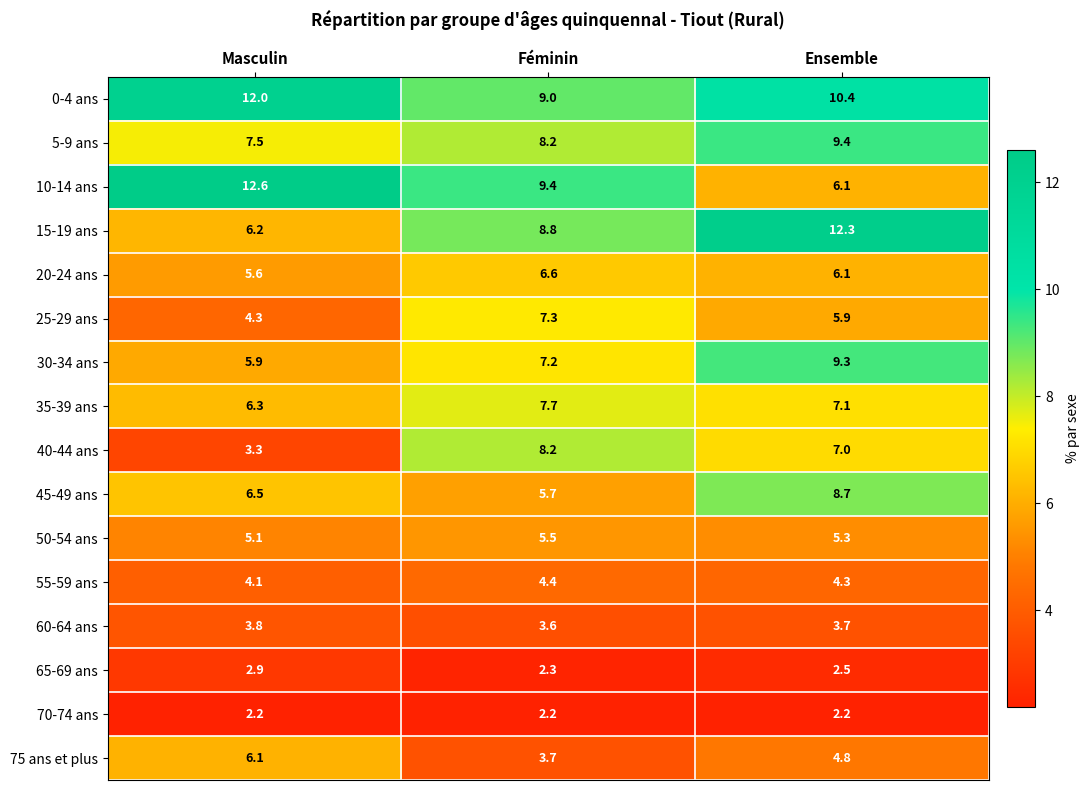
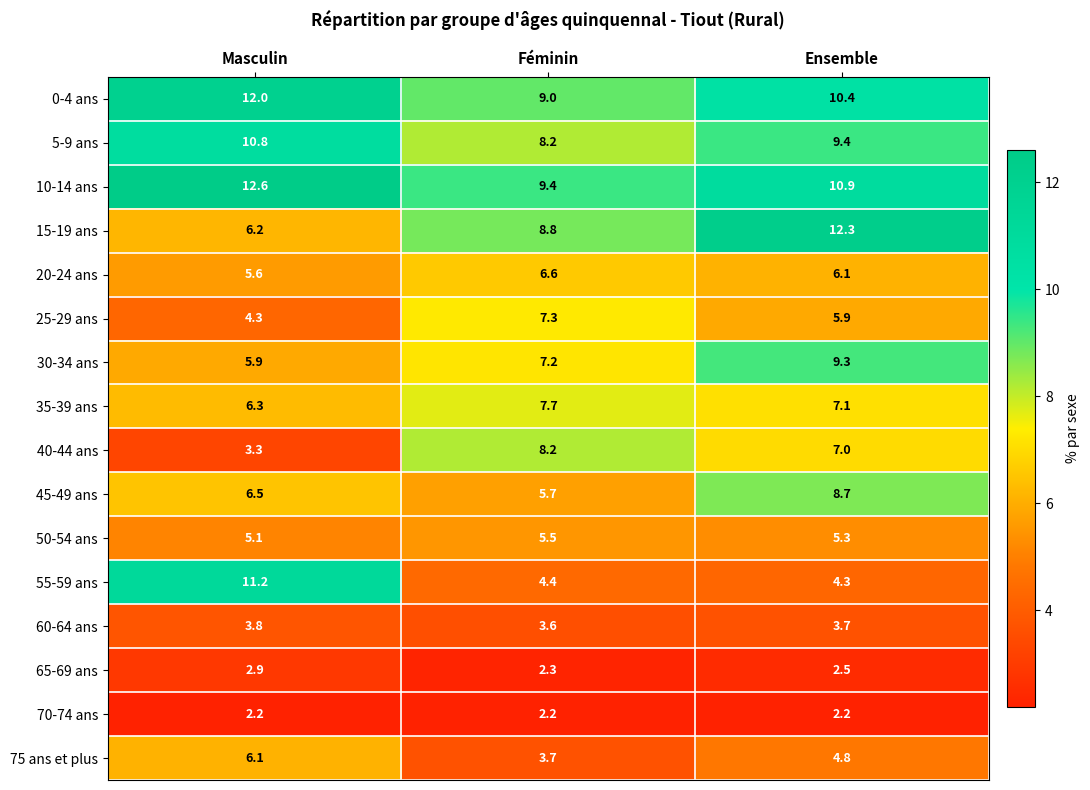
  {
    "0-4 ans": {
      "Masculin": 12.0,
      "Féminin": 9.0,
      "Ensemble": 10.4
    },
    "5-9 ans": {
-     "Masculin": 7.5,
+     "Masculin": 10.8,
      "Féminin": 8.2,
      "Ensemble": 9.4
    },
    "10-14 ans": {
      "Masculin": 12.6,
      "Féminin": 9.4,
-     "Ensemble": 6.1
+     "Ensemble": 10.9
    },
    "15-19 ans": {
      "Masculin": 6.2,
      "Féminin": 8.8,
      "Ensemble": 12.3
    },
    "20-24 ans": {
      "Masculin": 5.6,
      "Féminin": 6.6,
      "Ensemble": 6.1
    },
    "25-29 ans": {
      "Masculin": 4.3,
      "Féminin": 7.3,
      "Ensemble": 5.9
    },
    "30-34 ans": {
      "Masculin": 5.9,
      "Féminin": 7.2,
      "Ensemble": 9.3
    },
    "35-39 ans": {
      "Masculin": 6.3,
      "Féminin": 7.7,
      "Ensemble": 7.1
    },
    "40-44 ans": {
      "Masculin": 3.3,
      "Féminin": 8.2,
      "Ensemble": 7.0
    },
    "45-49 ans": {
      "Masculin": 6.5,
      "Féminin": 5.7,
      "Ensemble": 8.7
    },
    "50-54 ans": {
      "Masculin": 5.1,
      "Féminin": 5.5,
      "Ensemble": 5.3
    },
    "55-59 ans": {
-     "Masculin": 4.1,
+     "Masculin": 11.2,
      "Féminin": 4.4,
      "Ensemble": 4.3
    },
    "60-64 ans": {
      "Masculin": 3.8,
      "Féminin": 3.6,
      "Ensemble": 3.7
    },
    "65-69 ans": {
      "Masculin": 2.9,
      "Féminin": 2.3,
      "Ensemble": 2.5
    },
    "70-74 ans": {
      "Masculin": 2.2,
      "Féminin": 2.2,
      "Ensemble": 2.2
    },
    "75 ans et plus": {
      "Masculin": 6.1,
      "Féminin": 3.7,
      "Ensemble": 4.8
    }
  }
